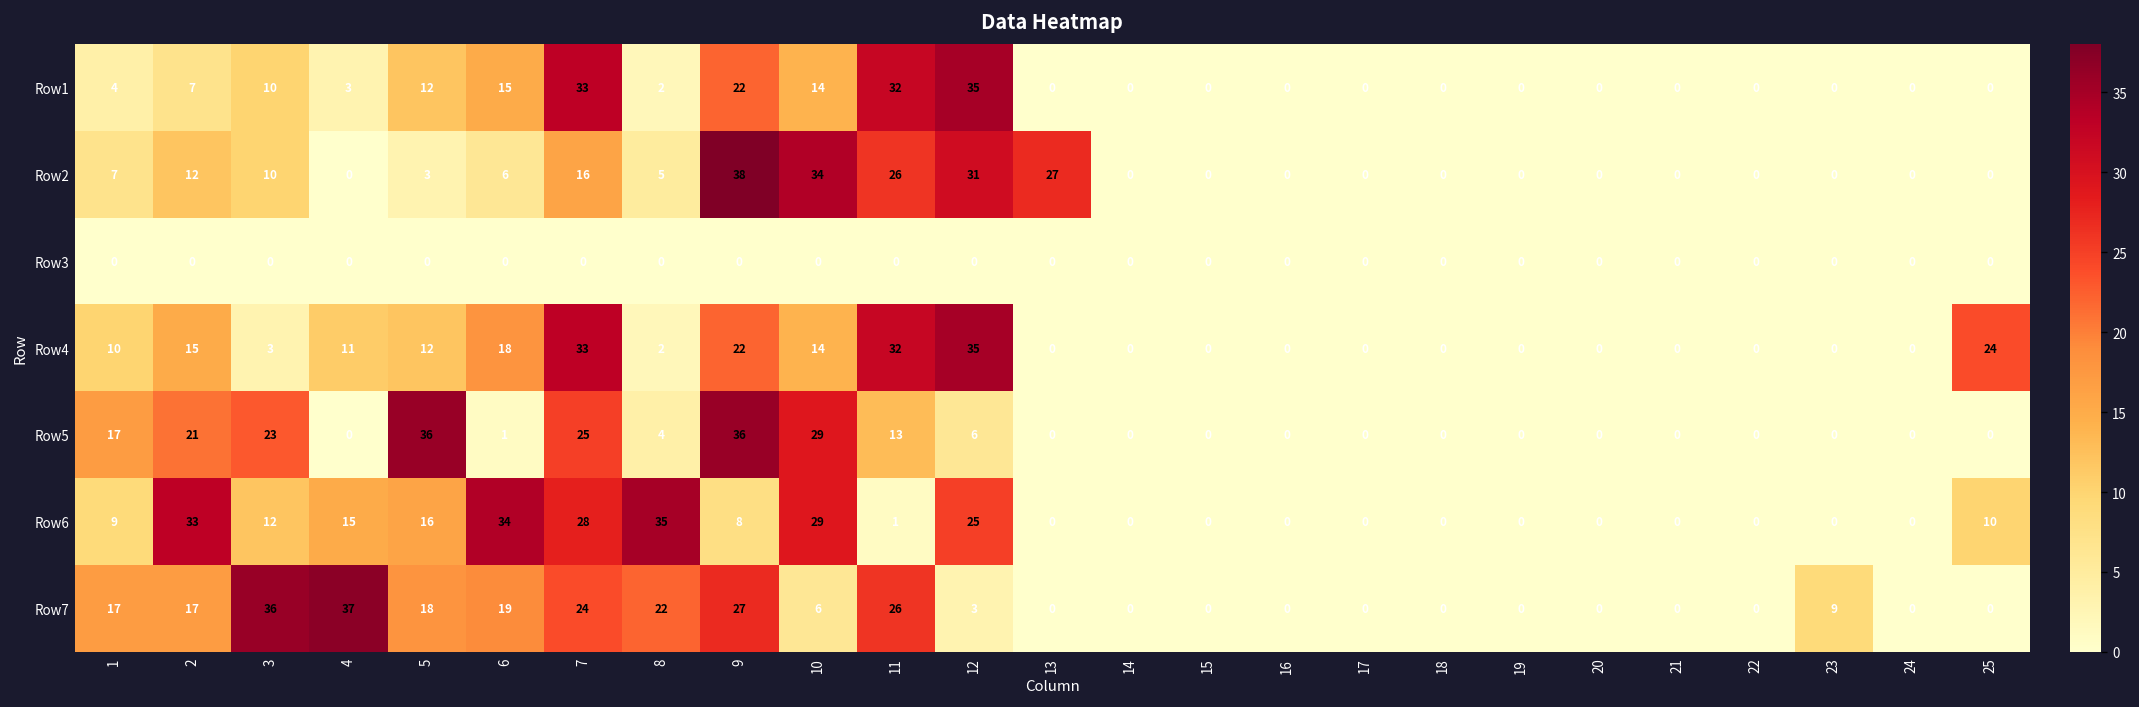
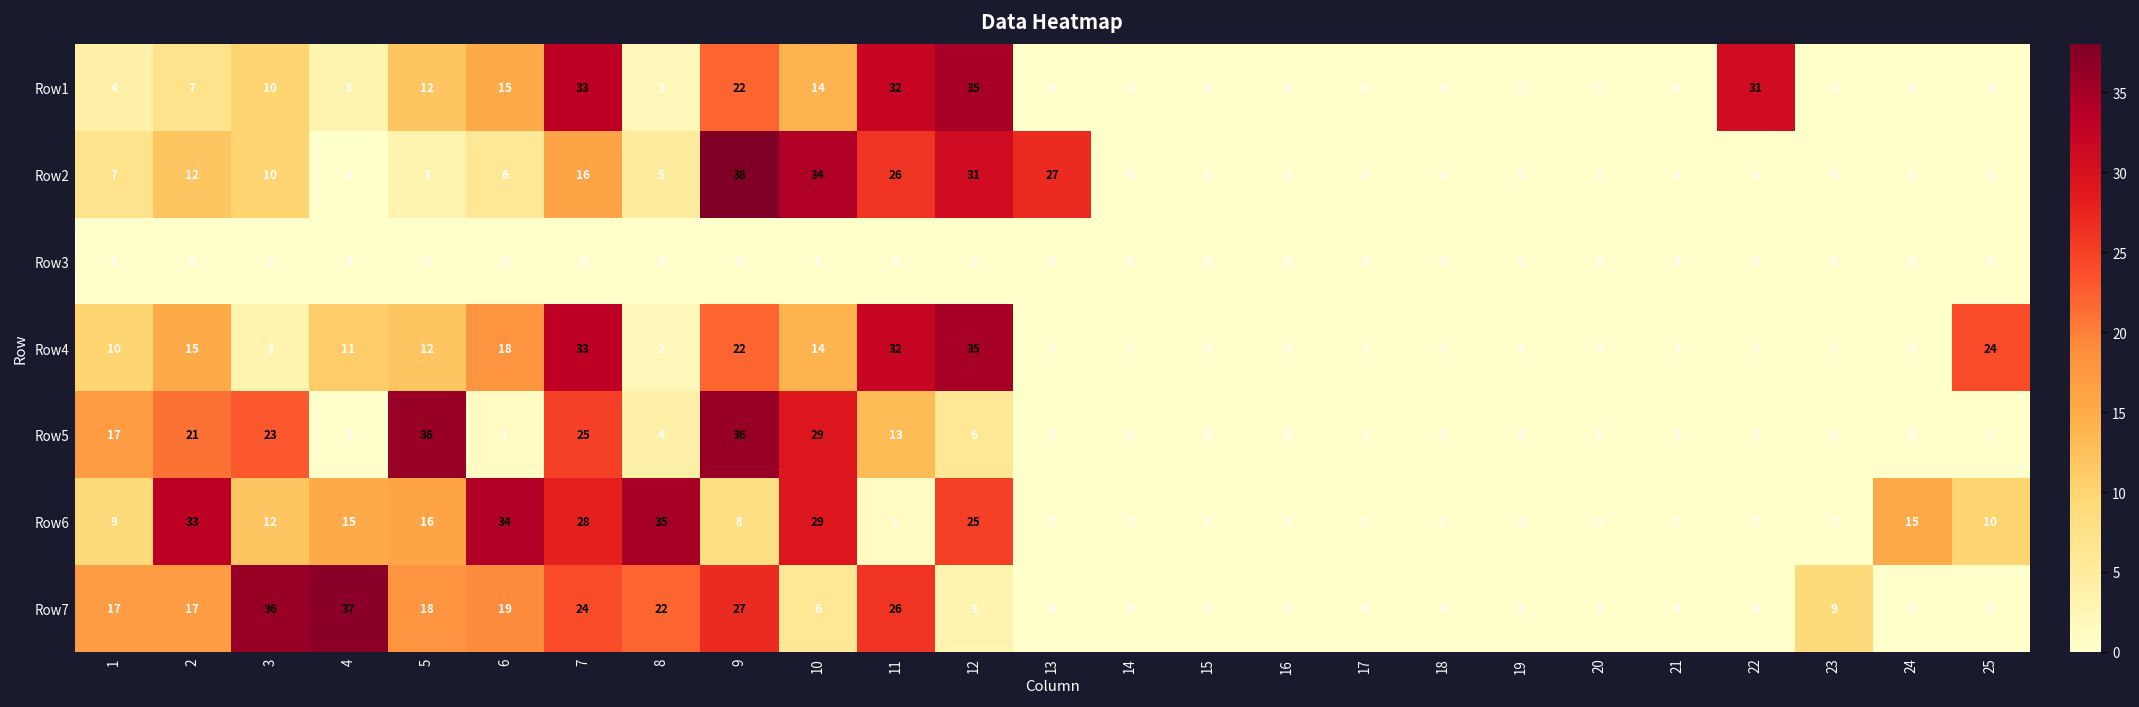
  {
    "Row1": {
      "1": 4,
      "2": 7,
      "3": 10,
      "4": 3,
      "5": 12,
      "6": 15,
      "7": 33,
      "8": 2,
      "9": 22,
      "10": 14,
      "11": 32,
      "12": 35,
      "13": 0,
      "15": 0,
      "16": 0,
      "17": 0,
      "18": 0,
      "19": 0,
      "20": 0,
      "21": 0,
-     "22": 0,
+     "22": 31,
      "23": 0,
      "24": 0,
      "25": 0
    },
    "Row2": {
      "1": 7,
      "2": 12,
      "3": 10,
      "4": 0,
      "5": 3,
      "6": 6,
      "7": 16,
      "8": 5,
      "9": 38,
      "10": 34,
      "11": 26,
      "12": 31,
      "13": 27,
      "15": 0,
      "16": 0,
      "17": 0,
      "18": 0,
      "19": 0,
      "20": 0,
      "21": 0,
      "22": 0,
      "23": 0,
      "24": 0,
      "25": 0
    },
    "Row3": {
      "1": 0,
      "2": 0,
      "3": 0,
      "4": 0,
      "5": 0,
      "6": 0,
      "8": 0,
      "9": 0,
      "10": 0,
      "11": 0,
      "12": 0,
      "13": 0,
      "15": 0,
      "16": 0,
      "17": 0,
      "18": 0,
      "19": 0,
      "20": 0,
      "21": 0,
      "22": 0,
      "23": 0,
      "24": 0,
      "25": 0
    },
    "Row4": {
      "1": 10,
      "2": 15,
      "3": 3,
      "4": 11,
      "5": 12,
      "6": 18,
      "7": 33,
      "8": 2,
      "9": 22,
      "10": 14,
      "11": 32,
      "12": 35,
      "13": 0,
      "15": 0,
      "16": 0,
      "17": 0,
      "18": 0,
      "19": 0,
      "20": 0,
      "21": 0,
      "22": 0,
      "23": 0,
      "24": 0,
      "25": 24
    },
    "Row5": {
      "1": 17,
      "2": 21,
      "3": 23,
      "4": 0,
      "5": 36,
      "6": 1,
      "7": 25,
      "8": 4,
      "9": 36,
      "10": 29,
      "11": 13,
      "12": 6,
      "13": 0,
      "15": 0,
      "16": 0,
      "17": 0,
      "18": 0,
      "19": 0,
      "20": 0,
      "21": 0,
      "22": 0,
      "23": 0,
      "24": 0,
      "25": 0
    },
    "Row6": {
      "1": 9,
      "2": 33,
      "3": 12,
      "4": 15,
      "5": 16,
      "6": 34,
      "7": 28,
      "8": 35,
      "9": 8,
      "10": 29,
      "11": 1,
      "12": 25,
      "13": 0,
      "15": 0,
      "16": 0,
      "17": 0,
      "18": 0,
      "19": 0,
      "20": 0,
      "21": 0,
      "22": 0,
      "23": 0,
-     "24": 0,
+     "24": 15,
      "25": 10
    },
    "Row7": {
      "1": 17,
      "2": 17,
      "3": 36,
      "4": 37,
      "5": 18,
      "6": 19,
      "7": 24,
      "8": 22,
      "9": 27,
      "10": 6,
      "11": 26,
      "12": 3,
      "13": 0,
      "15": 0,
      "16": 0,
      "17": 0,
      "18": 0,
      "19": 0,
      "20": 0,
      "21": 0,
      "22": 0,
      "23": 9,
      "24": 0,
      "25": 0
    }
  }
